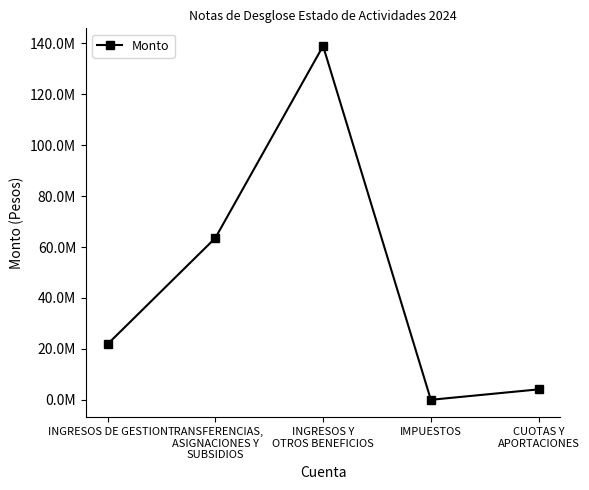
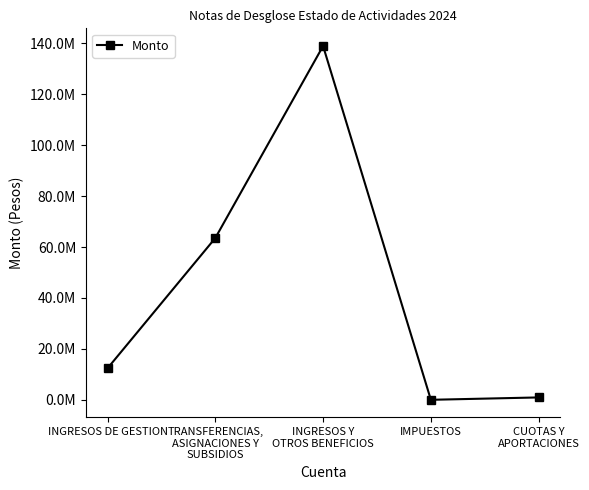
  {
-   "INGRESOS DE GESTION": 22000000,
+   "INGRESOS DE GESTION": 12000000,
    "TRANSFERENCIAS, ASIGNACIONES Y SUBSIDIOS": 64000000,
    "INGRESOS Y OTROS BENEFICIOS": 139000000,
    "IMPUESTOS": 0,
-   "CUOTAS Y APORTACIONES": 4000000
+   "CUOTAS Y APORTACIONES": 1000000
  }
